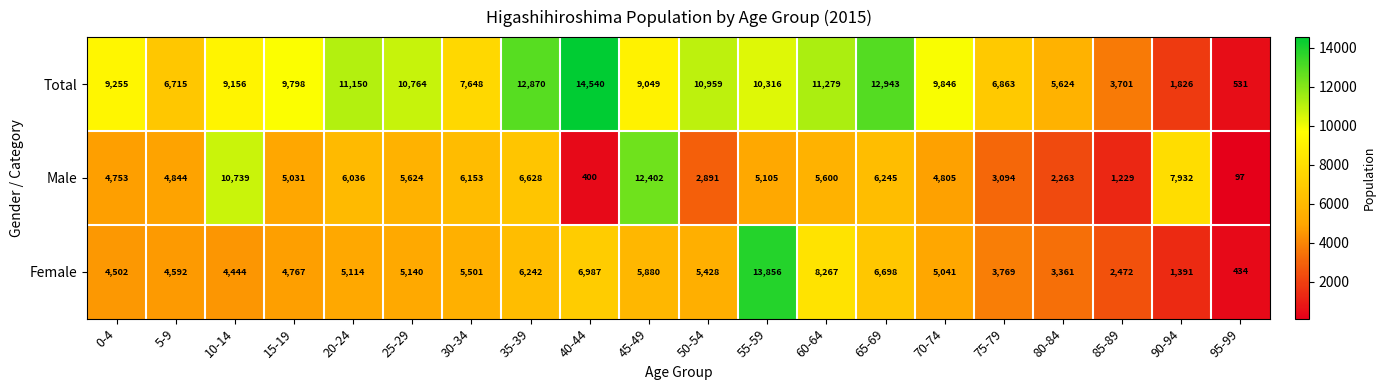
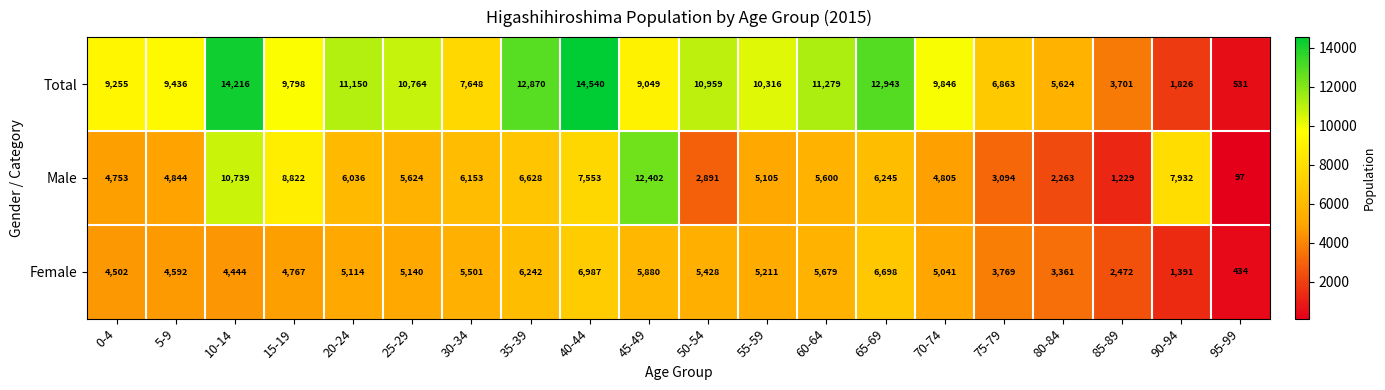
  {
    "Total": {
      "0-4": "9,255",
-     "5-9": "6,715",
-     "10-14": "9,156",
+     "5-9": "9,436",
+     "10-14": "14,216",
      "15-19": "9,798",
      "20-24": "11,150",
      "25-29": "10,764",
      "30-34": "7,648",
      "35-39": "12,870",
      "40-44": "14,540",
      "45-49": "9,049",
      "50-54": "10,959",
      "55-59": "10,316",
      "60-64": "11,279",
      "65-69": "12,943",
      "70-74": "9,846",
      "75-79": "6,863",
      "80-84": "5,624",
      "85-89": "3,701",
      "90-94": "1,826",
      "95-99": "531"
    },
    "Male": {
      "0-4": "4,753",
      "5-9": "4,844",
      "10-14": "10,739",
-     "15-19": "5,031",
+     "15-19": "8,822",
      "20-24": "6,036",
      "25-29": "5,624",
      "30-34": "6,153",
      "35-39": "6,628",
-     "40-44": "400",
+     "40-44": "7,553",
      "45-49": "12,402",
      "50-54": "2,891",
      "55-59": "5,105",
      "60-64": "5,600",
      "65-69": "6,245",
      "70-74": "4,805",
      "75-79": "3,094",
      "80-84": "2,263",
      "85-89": "1,229",
      "90-94": "7,932",
      "95-99": "97"
    },
    "Female": {
      "0-4": "4,502",
      "5-9": "4,592",
      "10-14": "4,444",
      "15-19": "4,767",
      "20-24": "5,114",
      "25-29": "5,140",
      "30-34": "5,501",
      "35-39": "6,242",
      "40-44": "6,987",
      "45-49": "5,880",
      "50-54": "5,428",
-     "55-59": "13,856",
-     "60-64": "8,267",
+     "55-59": "5,211",
+     "60-64": "5,679",
      "65-69": "6,698",
      "70-74": "5,041",
      "75-79": "3,769",
      "80-84": "3,361",
      "85-89": "2,472",
      "90-94": "1,391",
      "95-99": "434"
    }
  }
